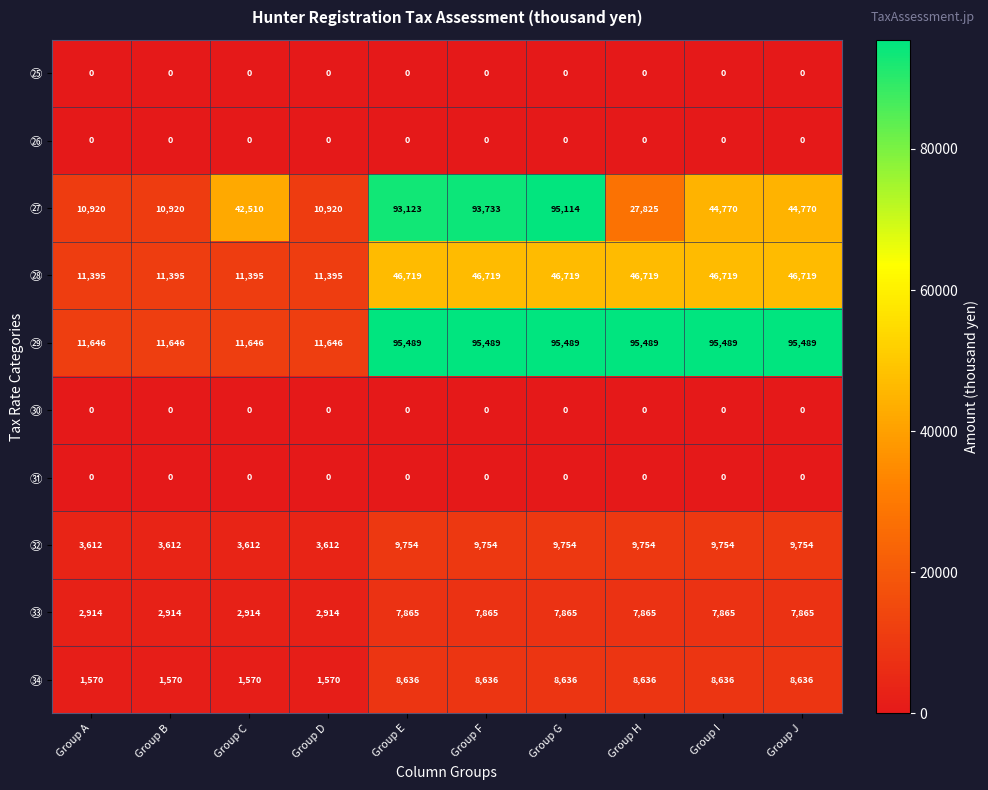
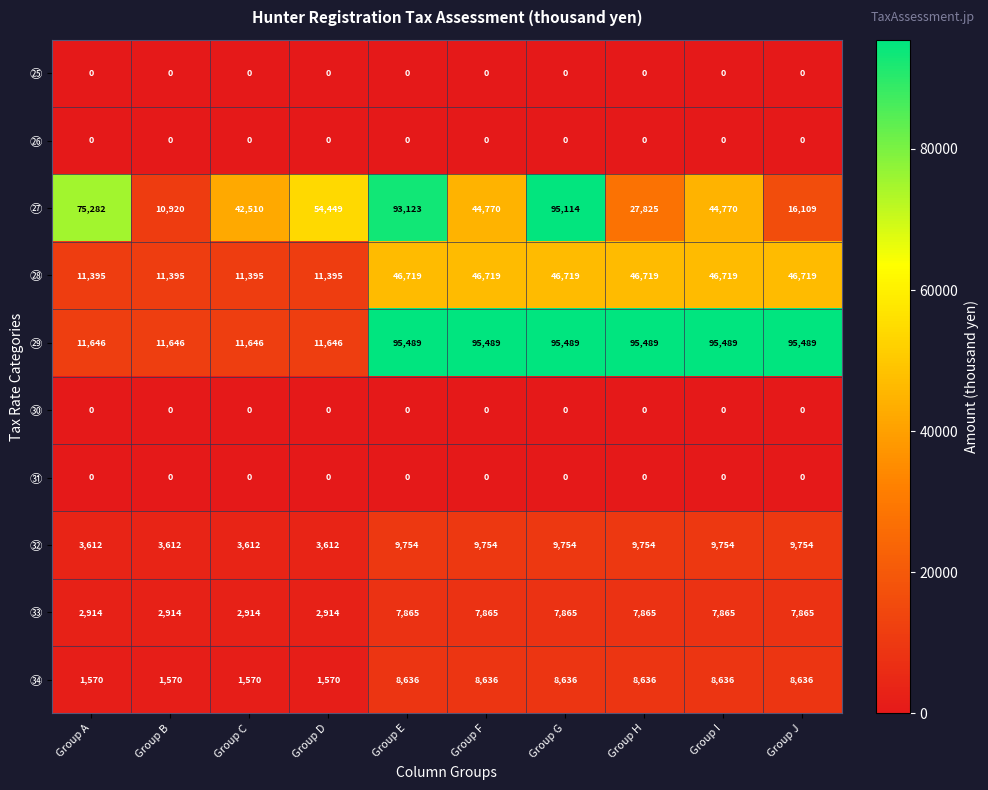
  {
    "㉕": {
      "Group A": "0",
      "Group B": "0",
      "Group C": "0",
      "Group D": "0",
      "Group E": "0",
      "Group F": "0",
      "Group G": "0",
      "Group H": "0",
      "Group I": "0",
      "Group J": "0"
    },
    "㉖": {
      "Group A": "0",
      "Group B": "0",
      "Group C": "0",
      "Group D": "0",
      "Group E": "0",
      "Group F": "0",
      "Group G": "0",
      "Group H": "0",
      "Group I": "0",
      "Group J": "0"
    },
    "㉗": {
-     "Group A": "10,920",
+     "Group A": "75,282",
      "Group B": "10,920",
      "Group C": "42,510",
-     "Group D": "10,920",
+     "Group D": "54,449",
      "Group E": "93,123",
-     "Group F": "93,733",
+     "Group F": "44,770",
      "Group G": "95,114",
      "Group H": "27,825",
      "Group I": "44,770",
-     "Group J": "44,770"
+     "Group J": "16,109"
    },
    "㉘": {
      "Group A": "11,395",
      "Group B": "11,395",
      "Group C": "11,395",
      "Group D": "11,395",
      "Group E": "46,719",
      "Group F": "46,719",
      "Group G": "46,719",
      "Group H": "46,719",
      "Group I": "46,719",
      "Group J": "46,719"
    },
    "㉙": {
      "Group A": "11,646",
      "Group B": "11,646",
      "Group C": "11,646",
      "Group D": "11,646",
      "Group E": "95,489",
      "Group F": "95,489",
      "Group G": "95,489",
      "Group H": "95,489",
      "Group I": "95,489",
      "Group J": "95,489"
    },
    "㉚": {
      "Group A": "0",
      "Group B": "0",
      "Group C": "0",
      "Group D": "0",
      "Group E": "0",
      "Group F": "0",
      "Group G": "0",
      "Group H": "0",
      "Group I": "0",
      "Group J": "0"
    },
    "㉛": {
      "Group A": "0",
      "Group B": "0",
      "Group C": "0",
      "Group D": "0",
      "Group E": "0",
      "Group F": "0",
      "Group G": "0",
      "Group H": "0",
      "Group I": "0",
      "Group J": "0"
    },
    "㉜": {
      "Group A": "3,612",
      "Group B": "3,612",
      "Group C": "3,612",
      "Group D": "3,612",
      "Group E": "9,754",
      "Group F": "9,754",
      "Group G": "9,754",
      "Group H": "9,754",
      "Group I": "9,754",
      "Group J": "9,754"
    },
    "㉝": {
      "Group A": "2,914",
      "Group B": "2,914",
      "Group C": "2,914",
      "Group D": "2,914",
      "Group E": "7,865",
      "Group F": "7,865",
      "Group G": "7,865",
      "Group H": "7,865",
      "Group I": "7,865",
      "Group J": "7,865"
    },
    "㉞": {
      "Group A": "1,570",
      "Group B": "1,570",
      "Group C": "1,570",
      "Group D": "1,570",
      "Group E": "8,636",
      "Group F": "8,636",
      "Group G": "8,636",
      "Group H": "8,636",
      "Group I": "8,636",
      "Group J": "8,636"
    }
  }
